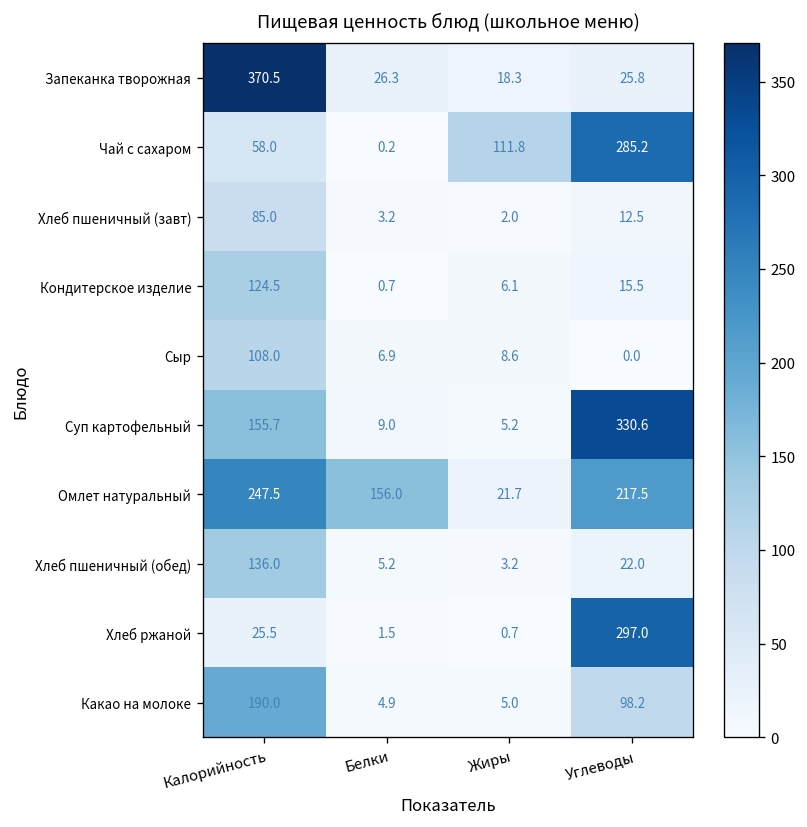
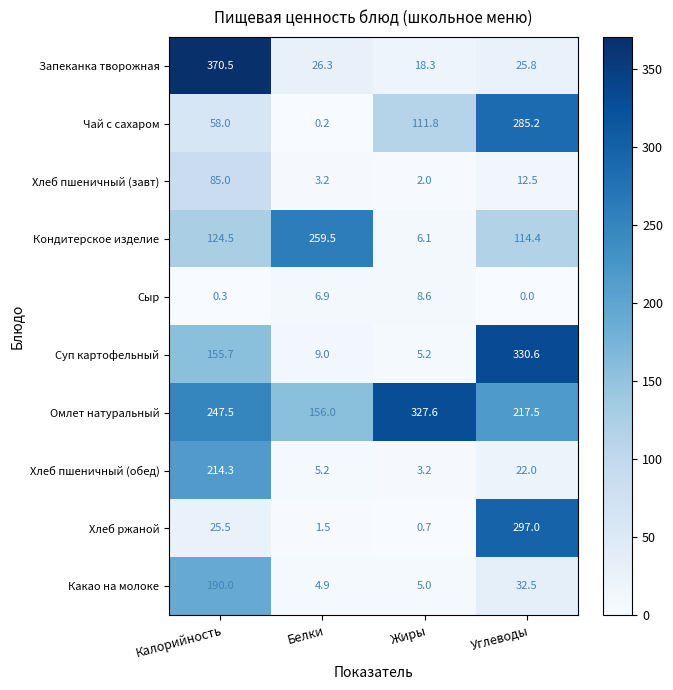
  {
    "Запеканка творожная": {
      "Калорийность": 370.5,
      "Белки": 26.3,
      "Жиры": 18.3,
      "Углеводы": 25.8
    },
    "Чай с сахаром": {
      "Калорийность": 58.0,
      "Белки": 0.2,
      "Жиры": 111.8,
      "Углеводы": 285.2
    },
    "Хлеб пшеничный (завт)": {
      "Калорийность": 85.0,
      "Белки": 3.2,
      "Жиры": 2.0,
      "Углеводы": 12.5
    },
    "Кондитерское изделие": {
      "Калорийность": 124.5,
-     "Белки": 0.7,
+     "Белки": 259.5,
      "Жиры": 6.1,
-     "Углеводы": 15.5
+     "Углеводы": 114.4
    },
    "Сыр": {
-     "Калорийность": 108.0,
+     "Калорийность": 0.3,
      "Белки": 6.9,
      "Жиры": 8.6,
      "Углеводы": 0.0
    },
    "Суп картофельный": {
      "Калорийность": 155.7,
      "Белки": 9.0,
      "Жиры": 5.2,
      "Углеводы": 330.6
    },
    "Омлет натуральный": {
      "Калорийность": 247.5,
      "Белки": 156.0,
-     "Жиры": 21.7,
+     "Жиры": 327.6,
      "Углеводы": 217.5
    },
    "Хлеб пшеничный (обед)": {
-     "Калорийность": 136.0,
+     "Калорийность": 214.3,
      "Белки": 5.2,
      "Жиры": 3.2,
      "Углеводы": 22.0
    },
    "Хлеб ржаной": {
      "Калорийность": 25.5,
      "Белки": 1.5,
      "Жиры": 0.7,
      "Углеводы": 297.0
    },
    "Какао на молоке": {
      "Белки": 4.9,
      "Жиры": 5.0,
-     "Углеводы": 98.2
+     "Углеводы": 32.5
    }
  }
